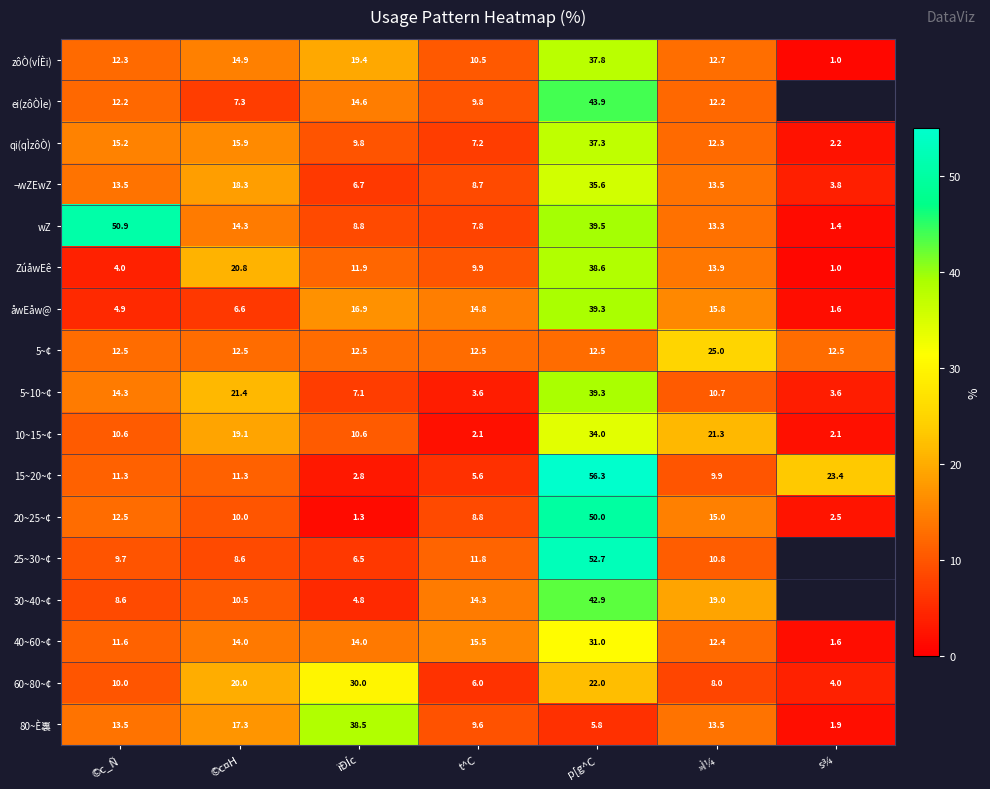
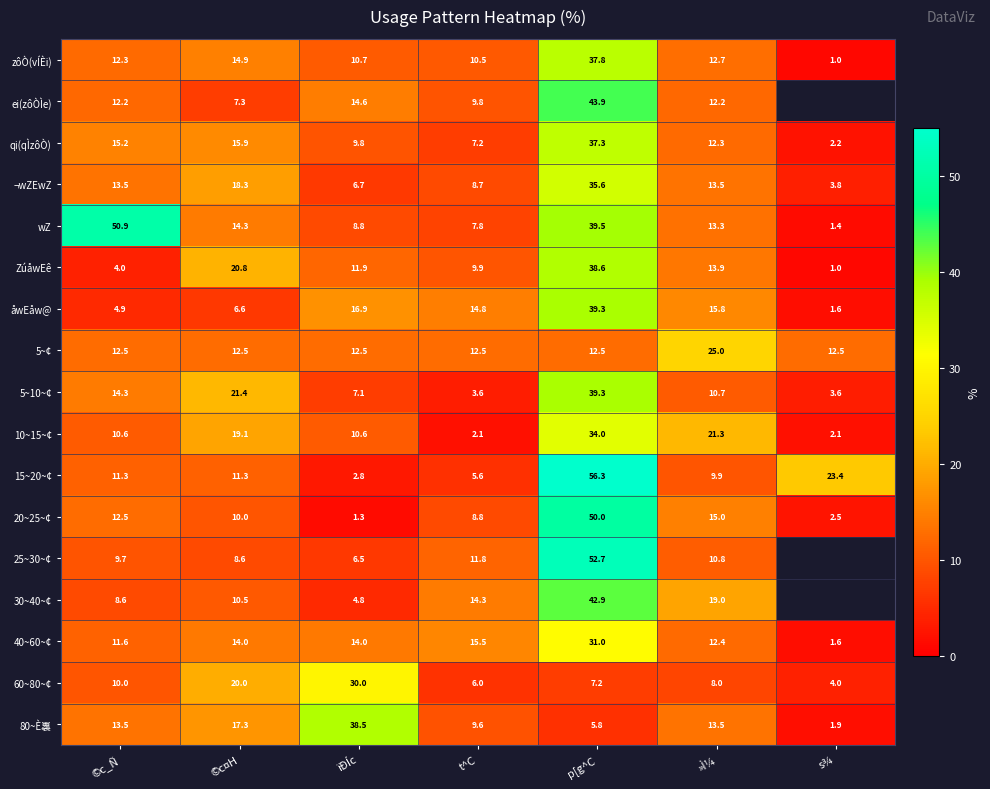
  {
    "zôÒ(vÍÈi)": {
      "©c_Ñ": 12.3,
      "©c¤H": 14.9,
-     "ïÐÍc": 19.4,
+     "ïÐÍc": 10.7,
      "t^C": 10.5,
      "p[g^C": 37.8,
      "»Ì¼": 12.7,
      "s¾": 1.0
    },
    "ei(zôÒÌe)": {
      "©c_Ñ": 12.2,
      "©c¤H": 7.3,
      "ïÐÍc": 14.6,
      "t^C": 9.8,
      "p[g^C": 43.9,
      "»Ì¼": 12.2
    },
    "qi(qÌzôÒ)": {
      "©c_Ñ": 15.2,
      "©c¤H": 15.9,
      "ïÐÍc": 9.8,
      "t^C": 7.2,
      "p[g^C": 37.3,
      "»Ì¼": 12.3,
      "s¾": 2.2
    },
    "¬wZEwZ": {
      "©c_Ñ": 13.5,
      "©c¤H": 18.3,
      "ïÐÍc": 6.7,
      "t^C": 8.7,
      "p[g^C": 35.6,
      "»Ì¼": 13.5,
      "s¾": 3.8
    },
    "wZ": {
      "©c_Ñ": 50.9,
      "©c¤H": 14.3,
      "ïÐÍc": 8.8,
      "t^C": 7.8,
      "p[g^C": 39.5,
      "»Ì¼": 13.3,
      "s¾": 1.4
    },
    "ZúåwEê": {
      "©c_Ñ": 4.0,
      "©c¤H": 20.8,
      "ïÐÍc": 11.9,
      "t^C": 9.9,
      "p[g^C": 38.6,
      "»Ì¼": 13.9,
      "s¾": 1.0
    },
    "åwEåw@": {
      "©c_Ñ": 4.9,
      "©c¤H": 6.6,
      "ïÐÍc": 16.9,
      "t^C": 14.8,
      "p[g^C": 39.3,
      "»Ì¼": 15.8,
      "s¾": 1.6
    },
    "5~¢": {
      "©c_Ñ": 12.5,
      "©c¤H": 12.5,
      "ïÐÍc": 12.5,
      "t^C": 12.5,
      "p[g^C": 12.5,
      "»Ì¼": 25.0,
      "s¾": 12.5
    },
    "5~10~¢": {
      "©c_Ñ": 14.3,
      "©c¤H": 21.4,
      "ïÐÍc": 7.1,
      "t^C": 3.6,
      "p[g^C": 39.3,
      "»Ì¼": 10.7,
      "s¾": 3.6
    },
    "10~15~¢": {
      "©c_Ñ": 10.6,
      "©c¤H": 19.1,
      "ïÐÍc": 10.6,
      "t^C": 2.1,
      "p[g^C": 34.0,
      "»Ì¼": 21.3,
      "s¾": 2.1
    },
    "15~20~¢": {
      "©c_Ñ": 11.3,
      "©c¤H": 11.3,
      "ïÐÍc": 2.8,
      "t^C": 5.6,
      "p[g^C": 56.3,
      "»Ì¼": 9.9,
      "s¾": 23.4
    },
    "20~25~¢": {
      "©c_Ñ": 12.5,
      "©c¤H": 10.0,
      "ïÐÍc": 1.3,
      "t^C": 8.8,
      "p[g^C": 50.0,
      "»Ì¼": 15.0,
      "s¾": 2.5
    },
    "25~30~¢": {
      "©c_Ñ": 9.7,
      "©c¤H": 8.6,
      "ïÐÍc": 6.5,
      "t^C": 11.8,
      "p[g^C": 52.7,
      "»Ì¼": 10.8
    },
    "30~40~¢": {
      "©c_Ñ": 8.6,
      "©c¤H": 10.5,
      "ïÐÍc": 4.8,
      "t^C": 14.3,
      "p[g^C": 42.9,
      "»Ì¼": 19.0
    },
    "40~60~¢": {
      "©c_Ñ": 11.6,
      "©c¤H": 14.0,
      "ïÐÍc": 14.0,
      "t^C": 15.5,
      "p[g^C": 31.0,
      "»Ì¼": 12.4,
      "s¾": 1.6
    },
    "60~80~¢": {
      "©c_Ñ": 10.0,
      "©c¤H": 20.0,
      "ïÐÍc": 30.0,
      "t^C": 6.0,
-     "p[g^C": 22.0,
+     "p[g^C": 7.2,
      "»Ì¼": 8.0,
      "s¾": 4.0
    },
    "80~È㠢": {
      "©c_Ñ": 13.5,
      "©c¤H": 17.3,
      "ïÐÍc": 38.5,
      "t^C": 9.6,
      "p[g^C": 5.8,
      "»Ì¼": 13.5,
      "s¾": 1.9
    }
  }
